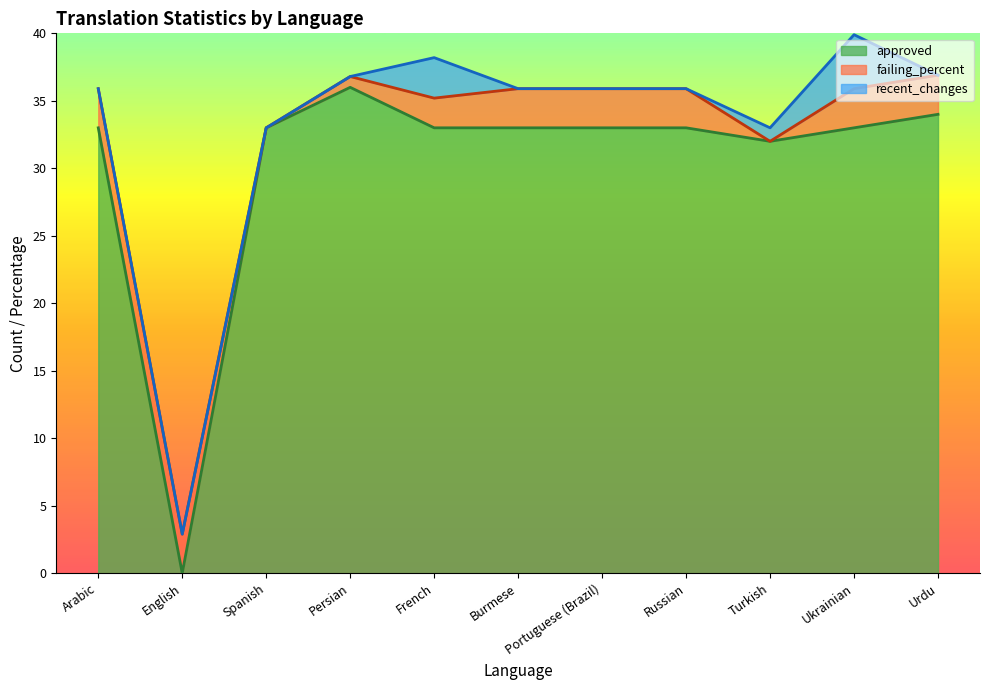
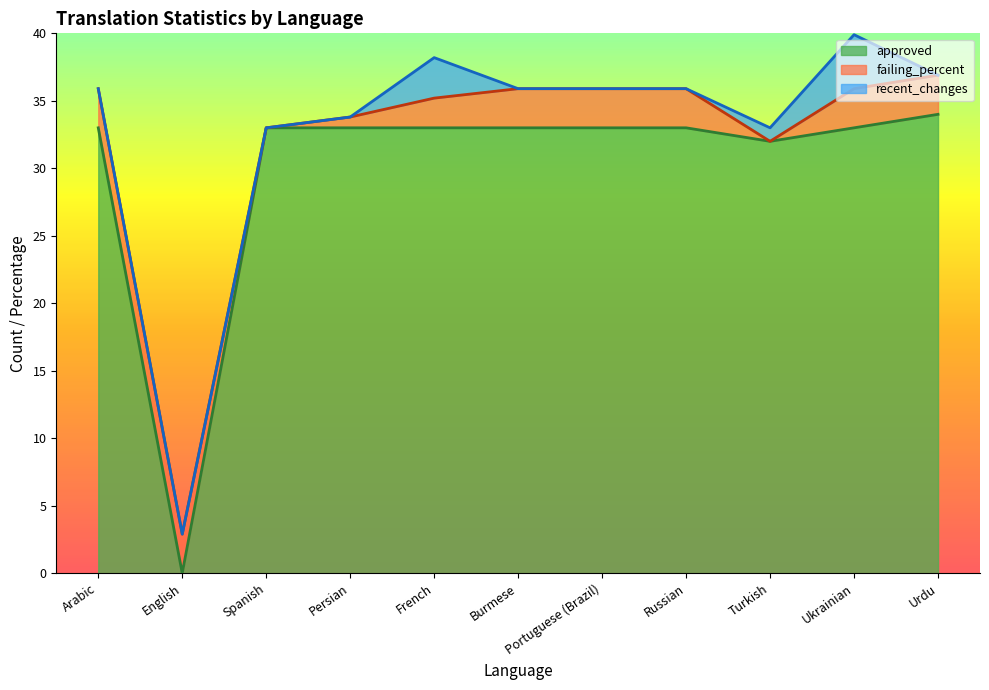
  {
    "approved": {
      "Arabic": 33,
      "English": 0,
-     "Persian": 36,
+     "Persian": 33,
      "French": 33,
      "Burmese": 33,
      "Portuguese (Brazil)": 33,
      "Russian": 33,
      "Ukrainian": 33,
      "Urdu": 34
    },
    "failing_percent": {
      "French": 2.2
    },
    "recent_changes": {
      "French": 3,
      "Turkish": 1,
      "Ukrainian": 4
    }
  }
